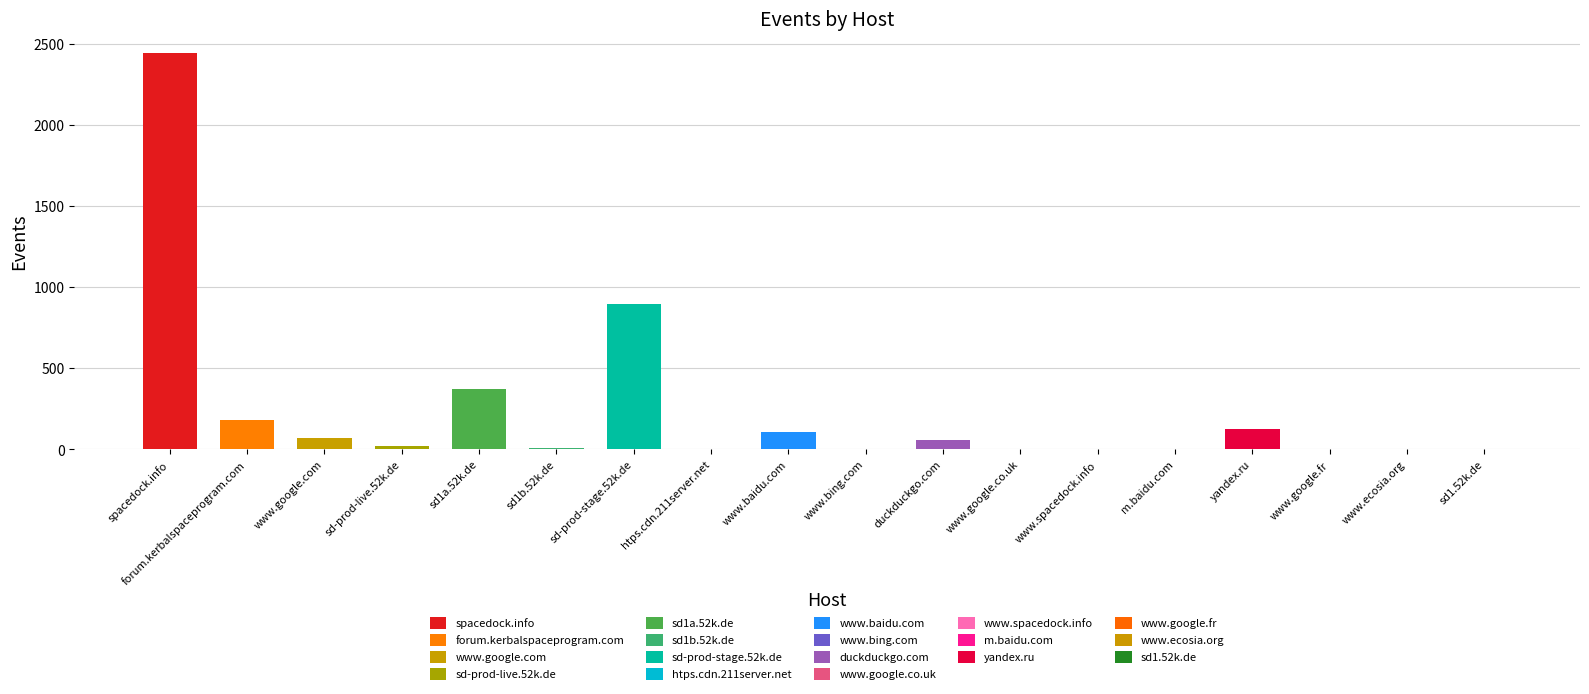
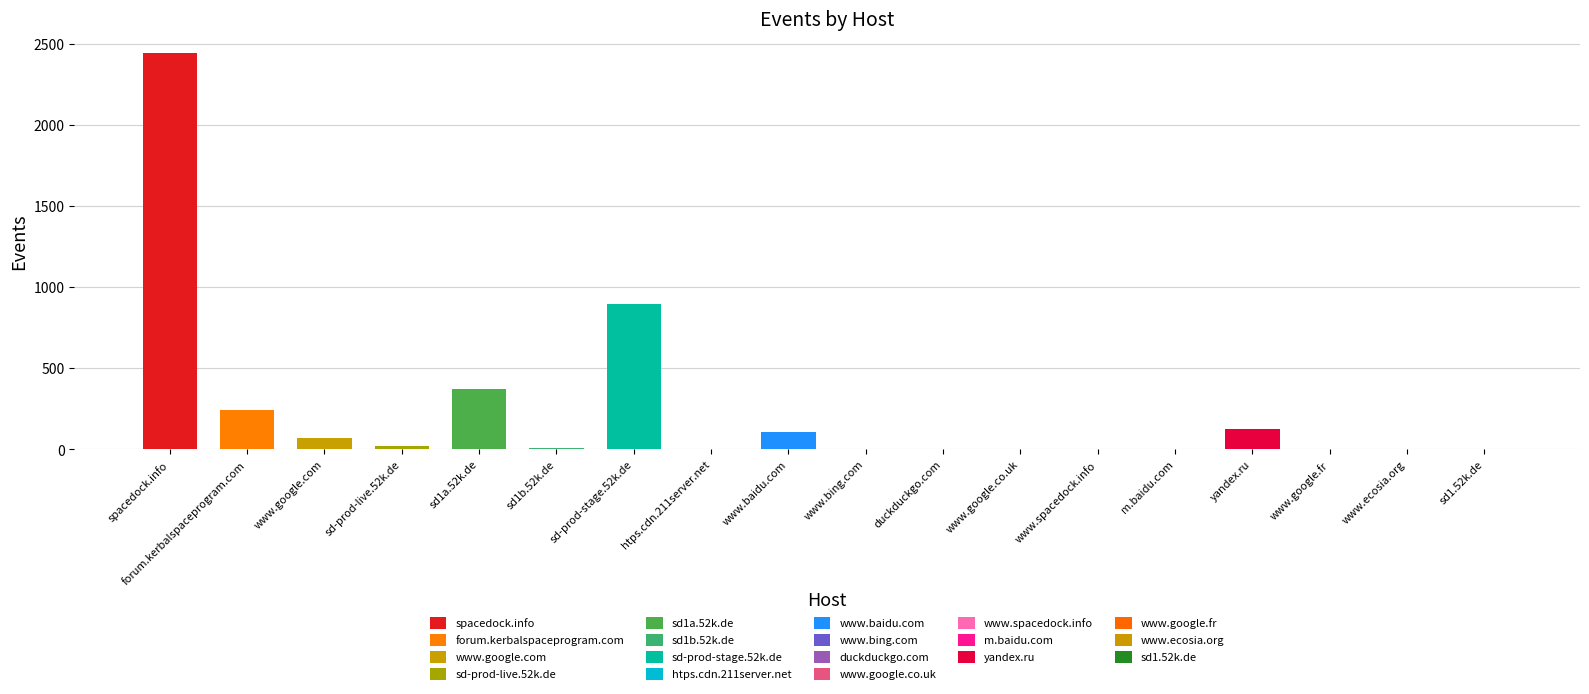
  {
    "spacedock.info": 2440,
-   "forum.kerbalspaceprogram.com": 180,
+   "forum.kerbalspaceprogram.com": 240,
    "www.google.com": 70,
    "sd-prod-live.52k.de": 20,
    "sd1a.52k.de": 370,
    "sd-prod-stage.52k.de": 900,
    "www.baidu.com": 110,
-   "duckduckgo.com": 60,
+   "duckduckgo.com": 0,
    "yandex.ru": 120
  }
